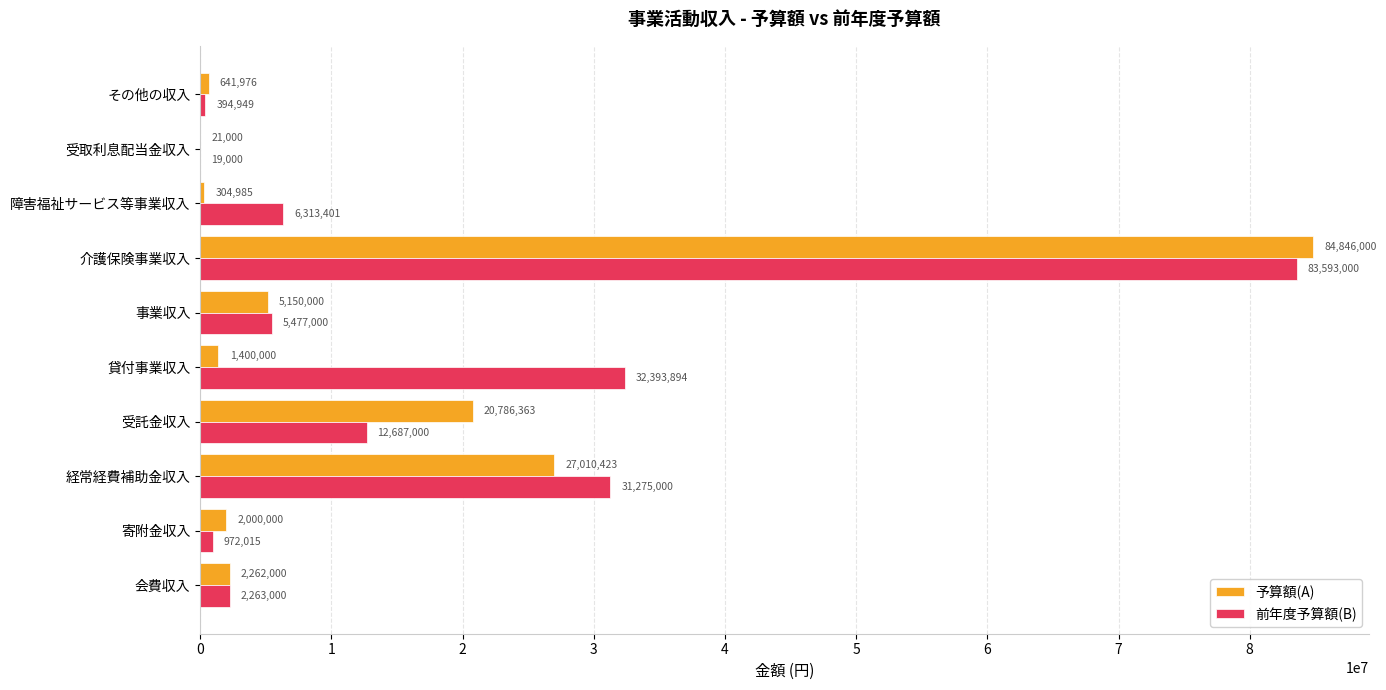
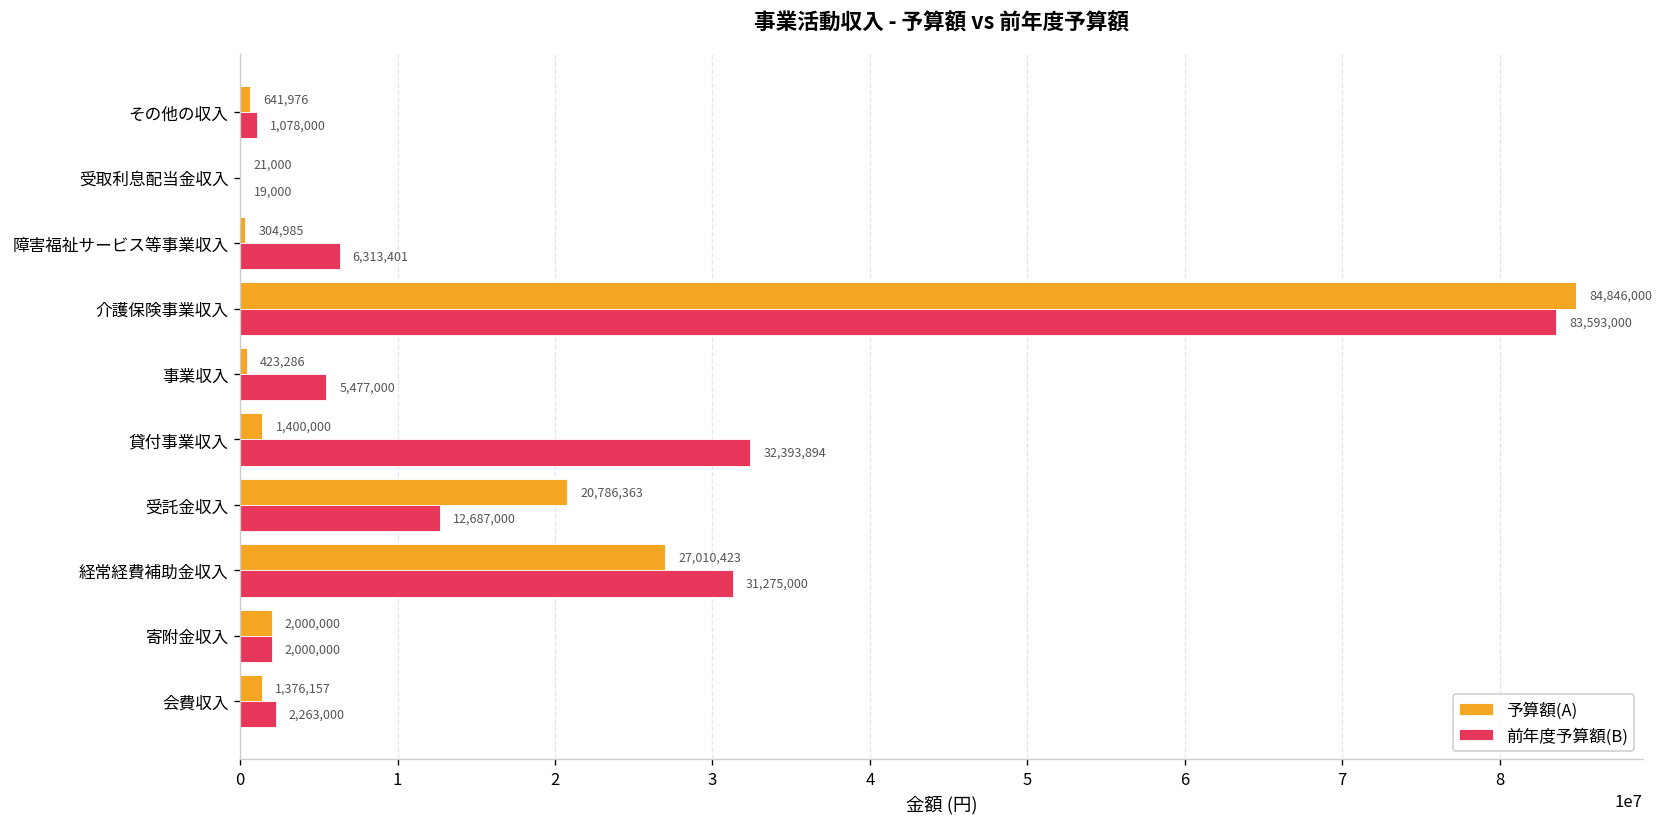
  {
    "予算額(A)": {
      "その他の収入": "641,976",
      "受取利息配当金収入": "21,000",
      "障害福祉サービス等事業収入": "304,985",
      "介護保険事業収入": "84,846,000",
-     "事業収入": "5,150,000",
+     "事業収入": "423,286",
      "貸付事業収入": "1,400,000",
      "受託金収入": "20,786,363",
      "経常経費補助金収入": "27,010,423",
      "寄附金収入": "2,000,000",
-     "会費収入": "2,262,000"
+     "会費収入": "1,376,157"
    },
    "前年度予算額(B)": {
-     "その他の収入": "394,949",
+     "その他の収入": "1,078,000",
      "受取利息配当金収入": "19,000",
      "障害福祉サービス等事業収入": "6,313,401",
      "介護保険事業収入": "83,593,000",
      "事業収入": "5,477,000",
      "貸付事業収入": "32,393,894",
      "受託金収入": "12,687,000",
      "経常経費補助金収入": "31,275,000",
-     "寄附金収入": "972,015",
+     "寄附金収入": "2,000,000",
      "会費収入": "2,263,000"
    }
  }
